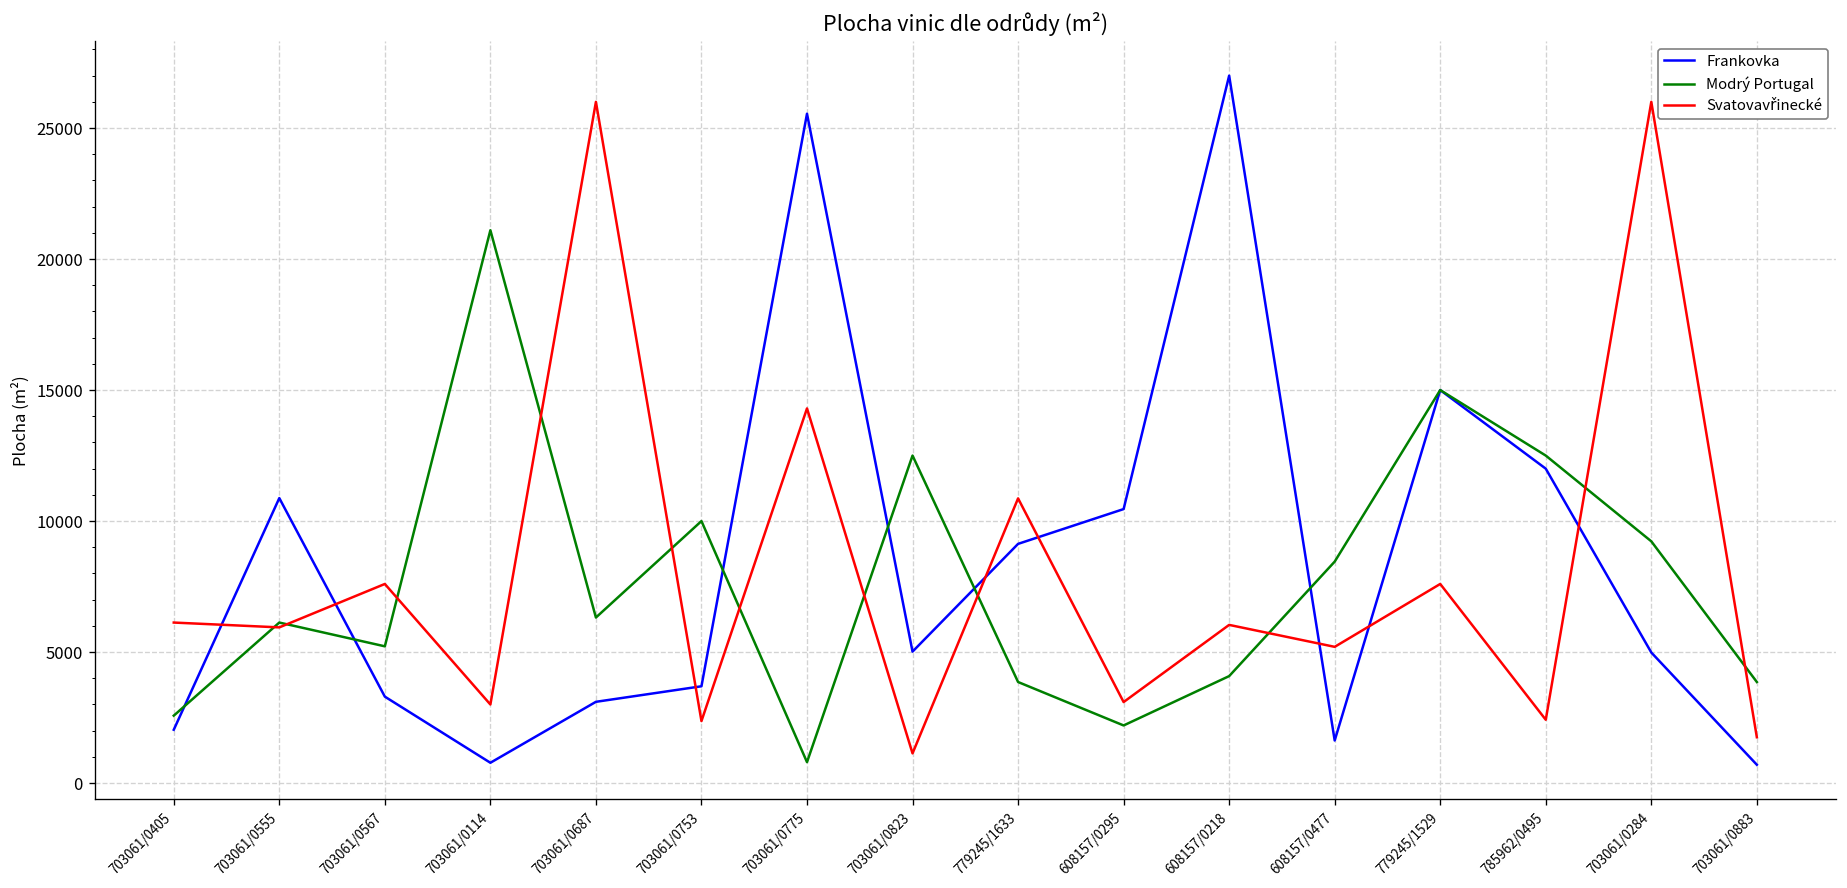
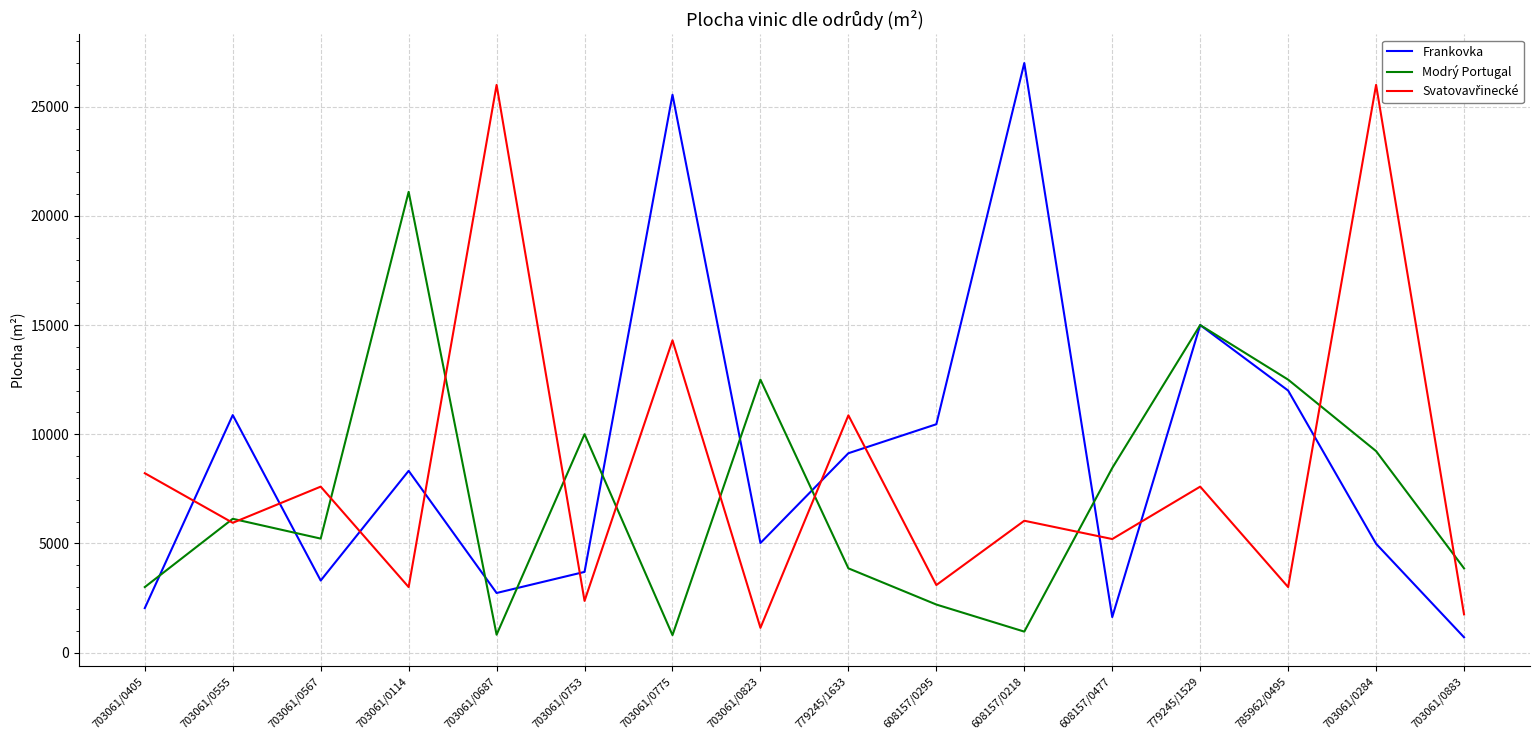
  {
    "Frankovka": {
      "703061/0405": 2000,
      "703061/0555": 10900,
      "703061/0567": 3300,
-     "703061/0114": 800,
-     "703061/0687": 3100,
+     "703061/0114": 8300,
+     "703061/0687": 2700,
      "703061/0753": 3700,
      "703061/0775": 25500,
      "703061/0823": 5000,
      "779245/1633": 9100,
      "608157/0295": 10500,
      "608157/0218": 27000,
      "608157/0477": 1600,
      "785962/0495": 12000,
      "703061/0284": 5000,
      "703061/0883": 700
    },
    "Modrý Portugal": {
-     "703061/0405": 2600,
+     "703061/0405": 3000,
      "703061/0555": 6100,
      "703061/0567": 5200,
      "703061/0114": 21100,
-     "703061/0687": 6300,
+     "703061/0687": 800,
      "703061/0753": 10000,
      "703061/0775": 800,
      "703061/0823": 12500,
      "779245/1633": 3900,
      "608157/0295": 2200,
-     "608157/0218": 4100,
+     "608157/0218": 1000,
      "608157/0477": 8500,
      "785962/0495": 12500,
      "703061/0284": 9200,
      "703061/0883": 3900
    },
    "Svatovavřinecké": {
-     "703061/0405": 6100,
+     "703061/0405": 8200,
      "703061/0555": 5900,
      "703061/0567": 7600,
      "703061/0114": 3000,
      "703061/0687": 26000,
      "703061/0753": 2400,
      "703061/0775": 14300,
      "703061/0823": 1100,
      "779245/1633": 10900,
      "608157/0295": 3100,
      "608157/0218": 6000,
      "608157/0477": 5200,
      "779245/1529": 7600,
-     "785962/0495": 2400,
+     "785962/0495": 3000,
      "703061/0284": 26000,
      "703061/0883": 1800
    }
  }
